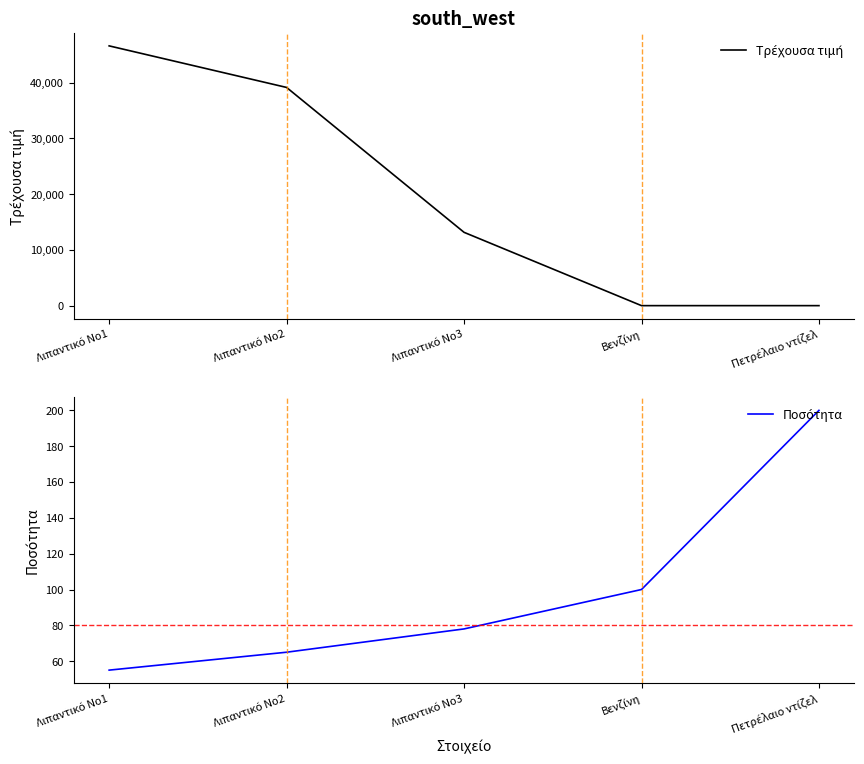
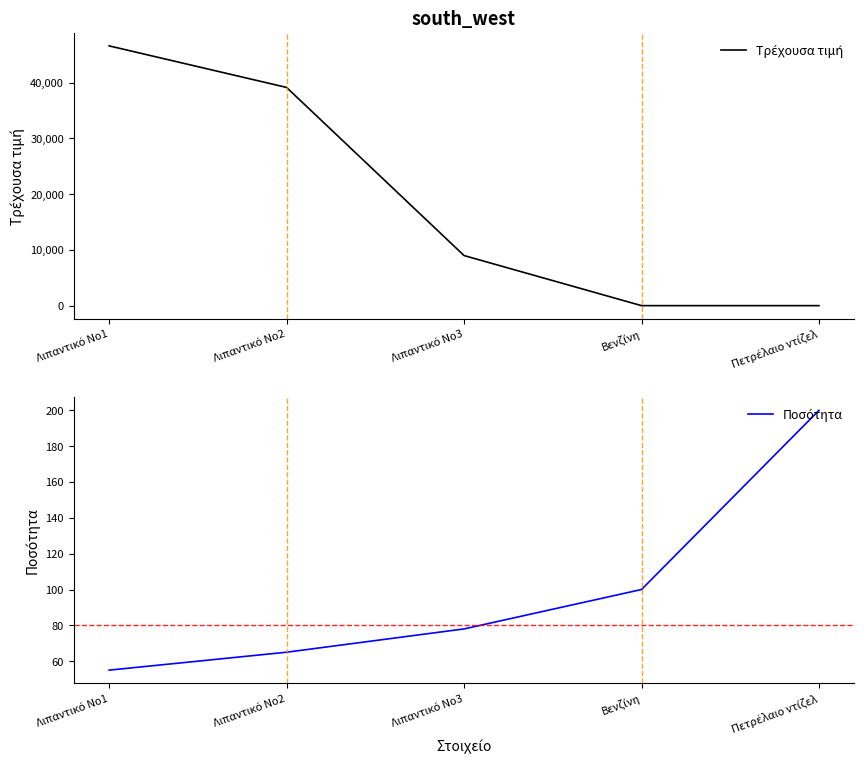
  {
    "south_west": {
      "Λιπαντικό Νο1": "47,000",
      "Λιπαντικό Νο2": "39,000",
-     "Λιπαντικό Νο3": "13,000",
+     "Λιπαντικό Νο3": "9,000",
      "Βενζίνη": "0",
      "Πετρέλαιο ντίζελ": "0"
    }
  }
